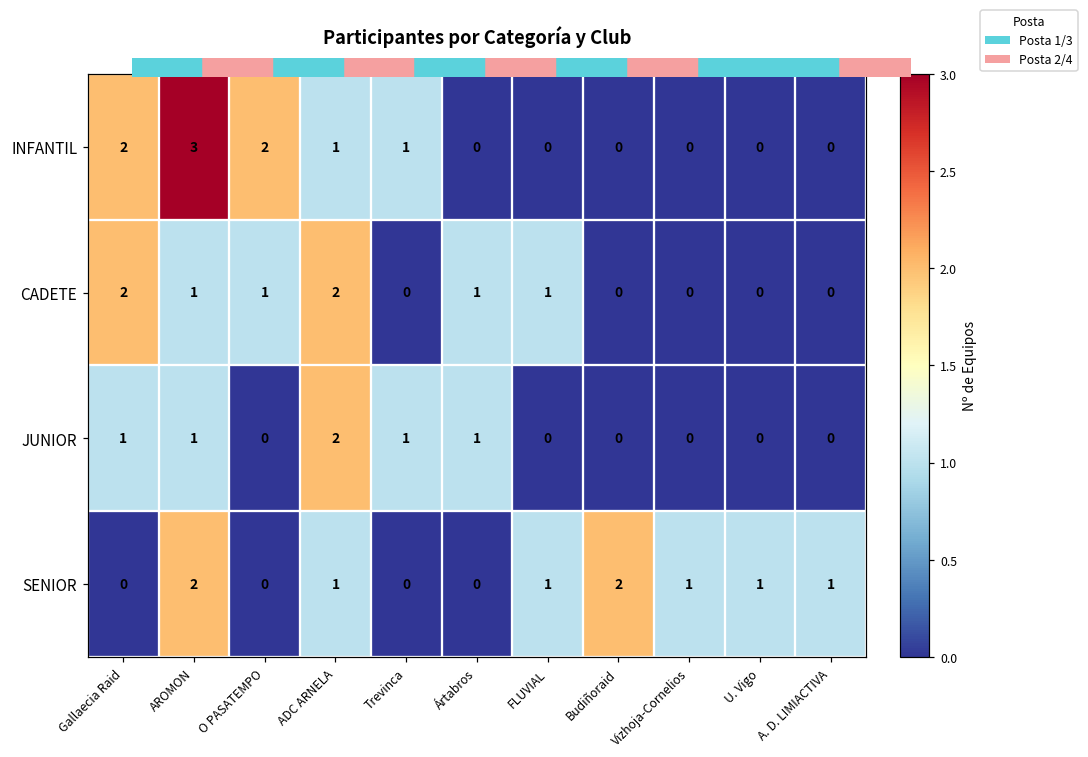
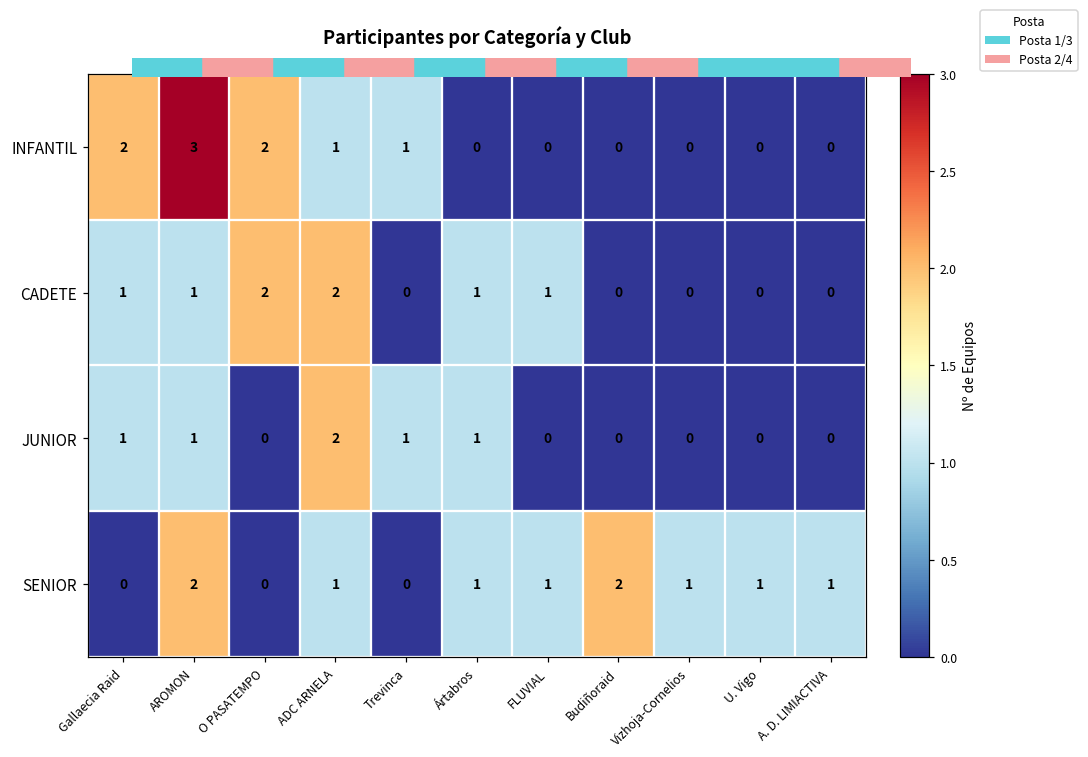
  {
    "INFANTIL": {
      "Gallaecia Raid": 2,
      "AROMON": 3,
      "O PASATEMPO": 2,
      "ADC ARNELA": 1,
      "Trevinca": 1,
      "Ártabros": 0,
      "FLUVIAL": 0,
      "Budiñoraid": 0,
      "Vizhoja-Cornelios": 0,
      "U. Vigo": 0,
      "A. D. LIMIACTIVA": 0
    },
    "CADETE": {
-     "Gallaecia Raid": 2,
+     "Gallaecia Raid": 1,
      "AROMON": 1,
-     "O PASATEMPO": 1,
+     "O PASATEMPO": 2,
      "ADC ARNELA": 2,
      "Trevinca": 0,
      "Ártabros": 1,
      "FLUVIAL": 1,
      "Budiñoraid": 0,
      "Vizhoja-Cornelios": 0,
      "U. Vigo": 0,
      "A. D. LIMIACTIVA": 0
    },
    "JUNIOR": {
      "Gallaecia Raid": 1,
      "AROMON": 1,
      "O PASATEMPO": 0,
      "ADC ARNELA": 2,
      "Trevinca": 1,
      "Ártabros": 1,
      "FLUVIAL": 0,
      "Budiñoraid": 0,
      "Vizhoja-Cornelios": 0,
      "U. Vigo": 0,
      "A. D. LIMIACTIVA": 0
    },
    "SENIOR": {
      "Gallaecia Raid": 0,
      "AROMON": 2,
      "O PASATEMPO": 0,
      "ADC ARNELA": 1,
      "Trevinca": 0,
-     "Ártabros": 0,
+     "Ártabros": 1,
      "FLUVIAL": 1,
      "Budiñoraid": 2,
      "Vizhoja-Cornelios": 1,
      "U. Vigo": 1,
      "A. D. LIMIACTIVA": 1
    }
  }
